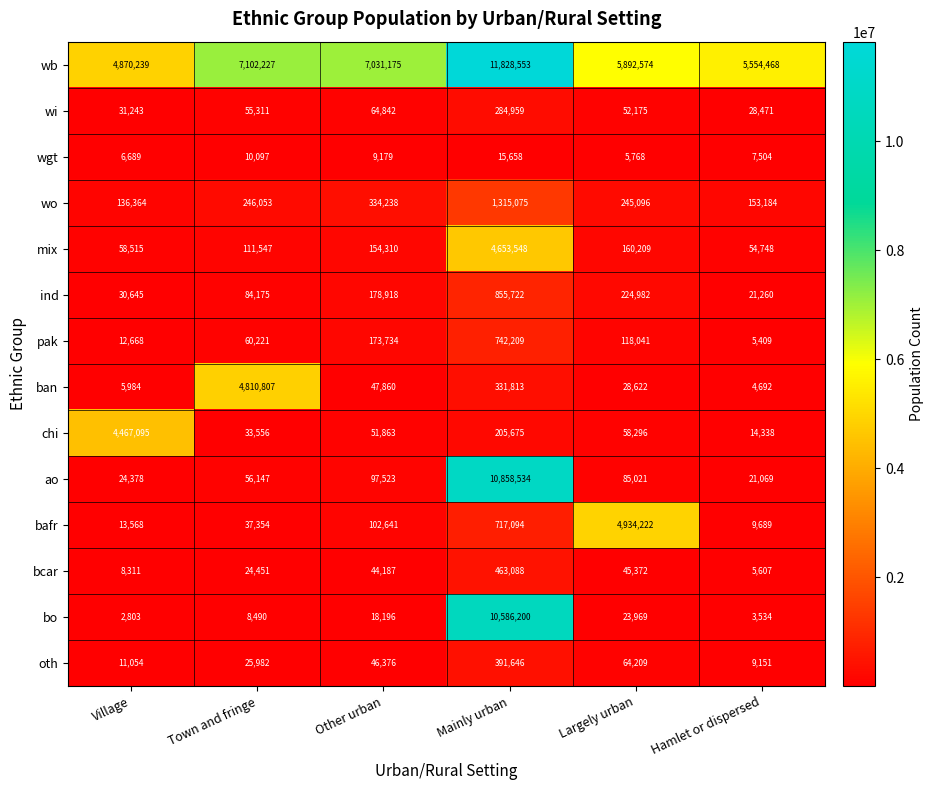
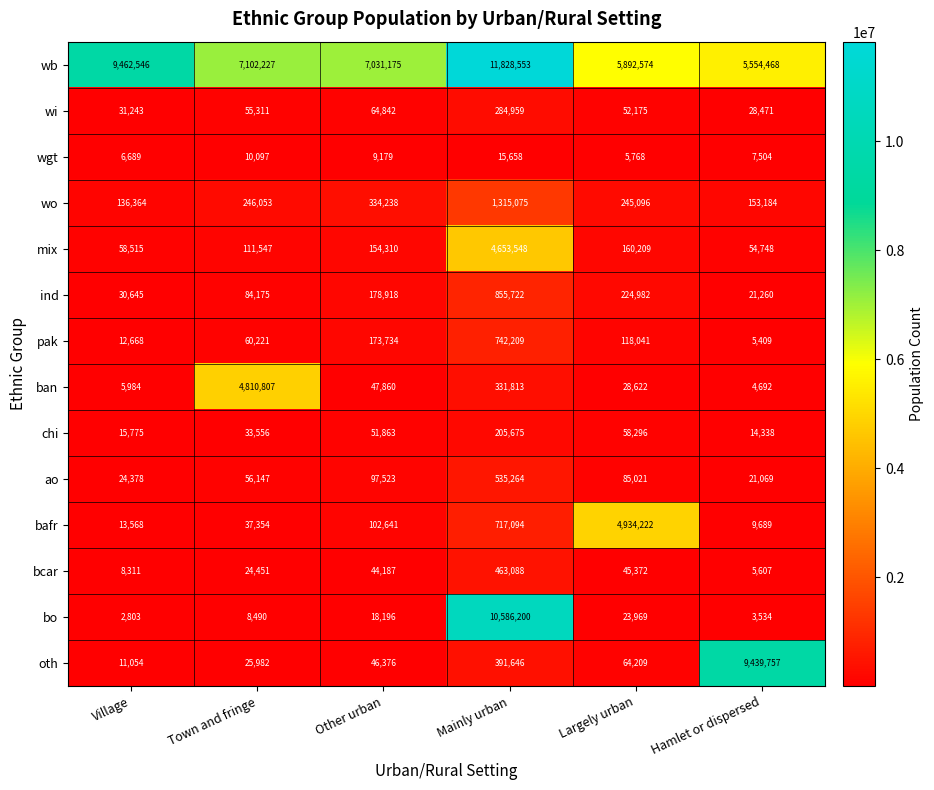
  {
    "wb": {
-     "Village": "4,870,239",
+     "Village": "9,462,546",
      "Town and fringe": "7,102,227",
      "Other urban": "7,031,175",
      "Mainly urban": "11,828,553",
      "Largely urban": "5,892,574",
      "Hamlet or dispersed": "5,554,468"
    },
    "wi": {
      "Village": "31,243",
      "Town and fringe": "55,311",
      "Other urban": "64,842",
      "Mainly urban": "284,959",
      "Largely urban": "52,175",
      "Hamlet or dispersed": "28,471"
    },
    "wgt": {
      "Village": "6,689",
      "Town and fringe": "10,097",
      "Other urban": "9,179",
      "Mainly urban": "15,658",
      "Largely urban": "5,768",
      "Hamlet or dispersed": "7,504"
    },
    "wo": {
      "Village": "136,364",
      "Town and fringe": "246,053",
      "Other urban": "334,238",
      "Mainly urban": "1,315,075",
      "Largely urban": "245,096",
      "Hamlet or dispersed": "153,184"
    },
    "mix": {
      "Village": "58,515",
      "Town and fringe": "111,547",
      "Other urban": "154,310",
      "Mainly urban": "4,653,548",
      "Largely urban": "160,209",
      "Hamlet or dispersed": "54,748"
    },
    "ind": {
      "Village": "30,645",
      "Town and fringe": "84,175",
      "Other urban": "178,918",
      "Mainly urban": "855,722",
      "Largely urban": "224,982",
      "Hamlet or dispersed": "21,260"
    },
    "pak": {
      "Village": "12,668",
      "Town and fringe": "60,221",
      "Other urban": "173,734",
      "Mainly urban": "742,209",
      "Largely urban": "118,041",
      "Hamlet or dispersed": "5,409"
    },
    "ban": {
      "Village": "5,984",
      "Town and fringe": "4,810,807",
      "Other urban": "47,860",
      "Mainly urban": "331,813",
      "Largely urban": "28,622",
      "Hamlet or dispersed": "4,692"
    },
    "chi": {
-     "Village": "4,467,095",
+     "Village": "15,775",
      "Town and fringe": "33,556",
      "Other urban": "51,863",
      "Mainly urban": "205,675",
      "Largely urban": "58,296",
      "Hamlet or dispersed": "14,338"
    },
    "ao": {
      "Village": "24,378",
      "Town and fringe": "56,147",
      "Other urban": "97,523",
-     "Mainly urban": "10,858,534",
+     "Mainly urban": "535,264",
      "Largely urban": "85,021",
      "Hamlet or dispersed": "21,069"
    },
    "bafr": {
      "Village": "13,568",
      "Town and fringe": "37,354",
      "Other urban": "102,641",
      "Mainly urban": "717,094",
      "Largely urban": "4,934,222",
      "Hamlet or dispersed": "9,689"
    },
    "bcar": {
      "Village": "8,311",
      "Town and fringe": "24,451",
      "Other urban": "44,187",
      "Mainly urban": "463,088",
      "Largely urban": "45,372",
      "Hamlet or dispersed": "5,607"
    },
    "bo": {
      "Village": "2,803",
      "Town and fringe": "8,490",
      "Other urban": "18,196",
      "Mainly urban": "10,586,200",
      "Largely urban": "23,969",
      "Hamlet or dispersed": "3,534"
    },
    "oth": {
      "Village": "11,054",
      "Town and fringe": "25,982",
      "Other urban": "46,376",
      "Mainly urban": "391,646",
      "Largely urban": "64,209",
-     "Hamlet or dispersed": "9,151"
+     "Hamlet or dispersed": "9,439,757"
    }
  }
